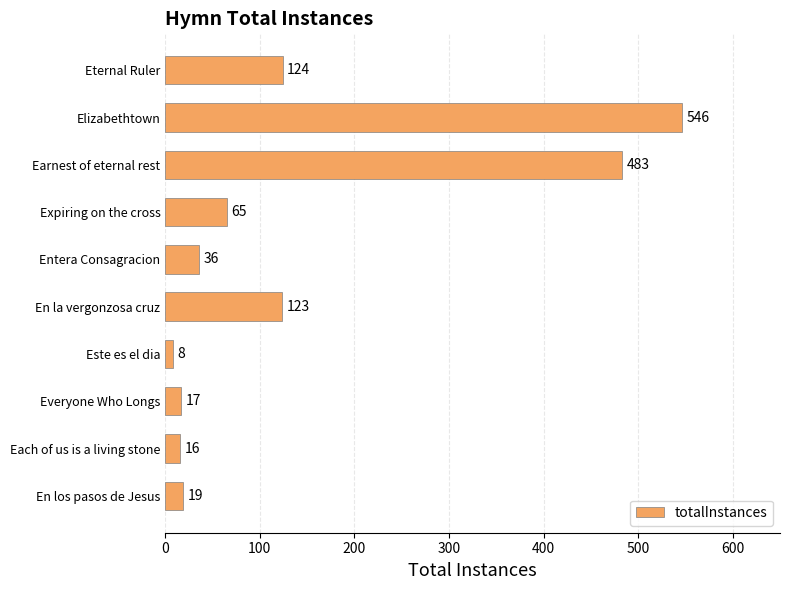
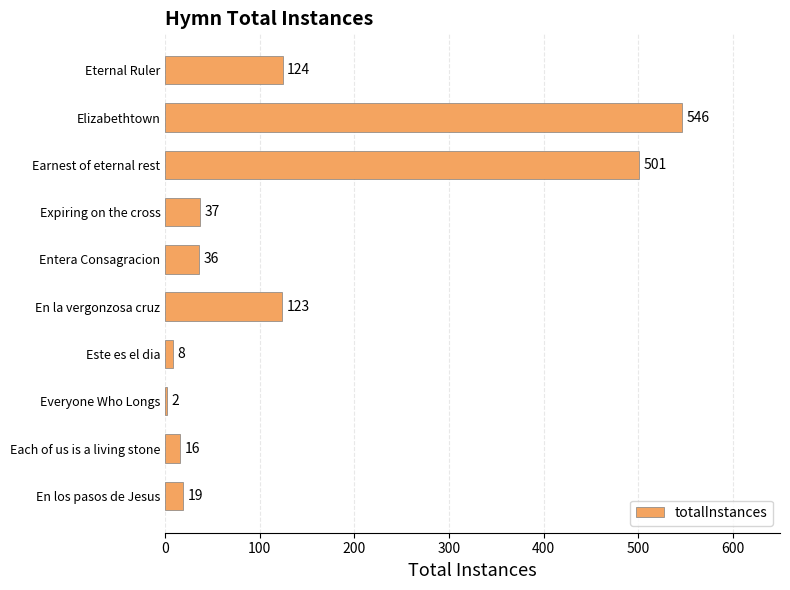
  {
    "Eternal Ruler": 124,
    "Elizabethtown": 546,
-   "Earnest of eternal rest": 483,
-   "Expiring on the cross": 65,
+   "Earnest of eternal rest": 501,
+   "Expiring on the cross": 37,
    "Entera Consagracion": 36,
    "En la vergonzosa cruz": 123,
    "Este es el dia": 8,
-   "Everyone Who Longs": 17,
+   "Everyone Who Longs": 2,
    "Each of us is a living stone": 16,
    "En los pasos de Jesus": 19
  }
